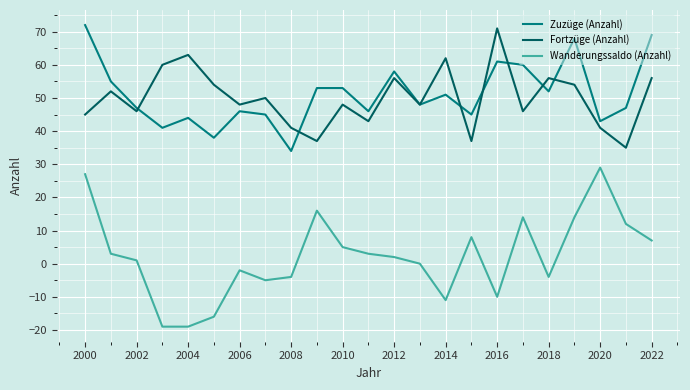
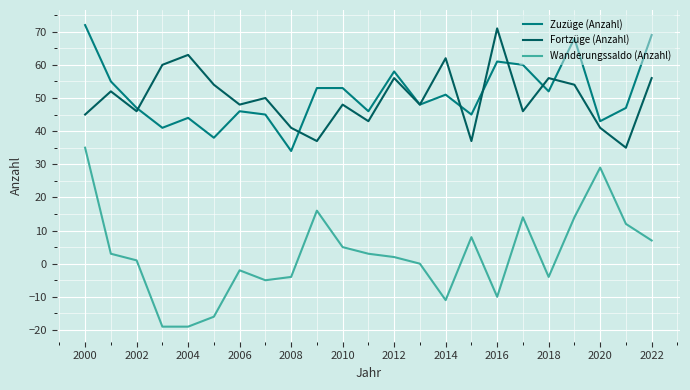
  {
    "Wanderungssaldo (Anzahl)": {
-     "2000": 27,
+     "2000": 35,
      "2002": 1,
      "2004": -19,
      "2006": -2,
      "2008": -4,
      "2010": 5,
      "2012": 2,
      "2014": -11,
      "2016": -10,
      "2018": -4,
      "2020": 29,
      "2022": 7
    }
  }
